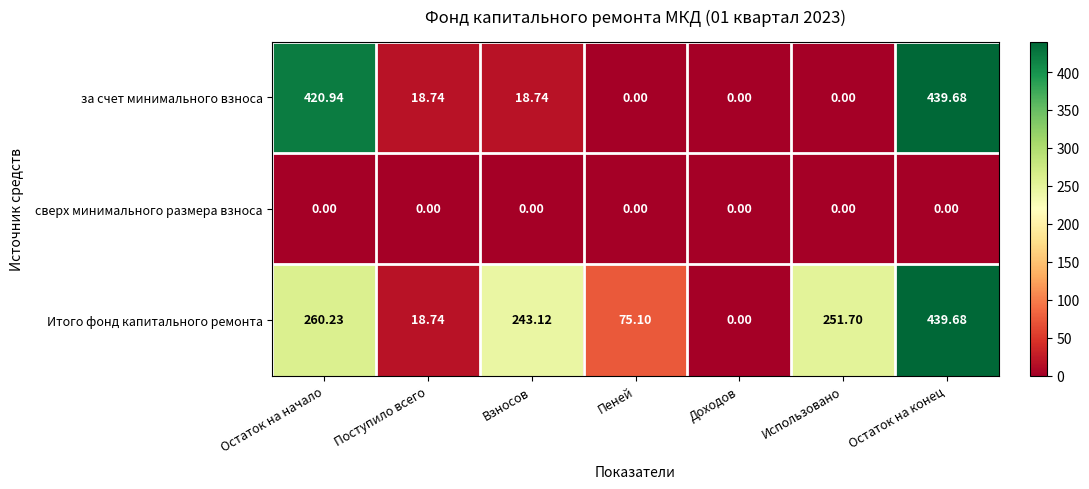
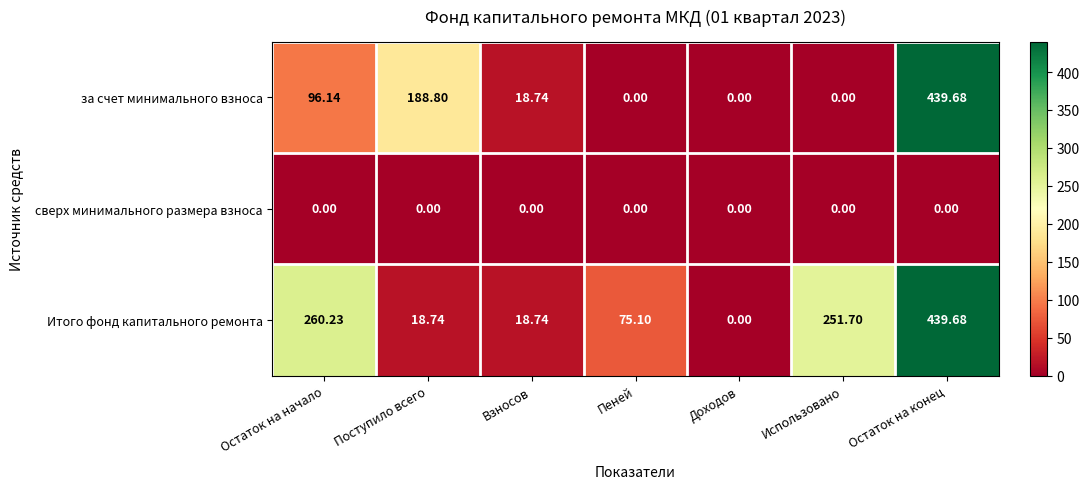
  {
    "за счет минимального взноса": {
-     "Остаток на начало": 420.94,
-     "Поступило всего": 18.74,
+     "Остаток на начало": 96.14,
+     "Поступило всего": 188.80,
      "Взносов": 18.74,
      "Пеней": 0.00,
      "Доходов": 0.00,
      "Использовано": 0.00,
      "Остаток на конец": 439.68
    },
    "сверх минимального размера взноса": {
      "Остаток на начало": 0.00,
      "Поступило всего": 0.00,
      "Взносов": 0.00,
      "Пеней": 0.00,
      "Доходов": 0.00,
      "Использовано": 0.00,
      "Остаток на конец": 0.00
    },
    "Итого фонд капитального ремонта": {
      "Остаток на начало": 260.23,
      "Поступило всего": 18.74,
-     "Взносов": 243.12,
+     "Взносов": 18.74,
      "Пеней": 75.10,
      "Доходов": 0.00,
      "Использовано": 251.70,
      "Остаток на конец": 439.68
    }
  }
